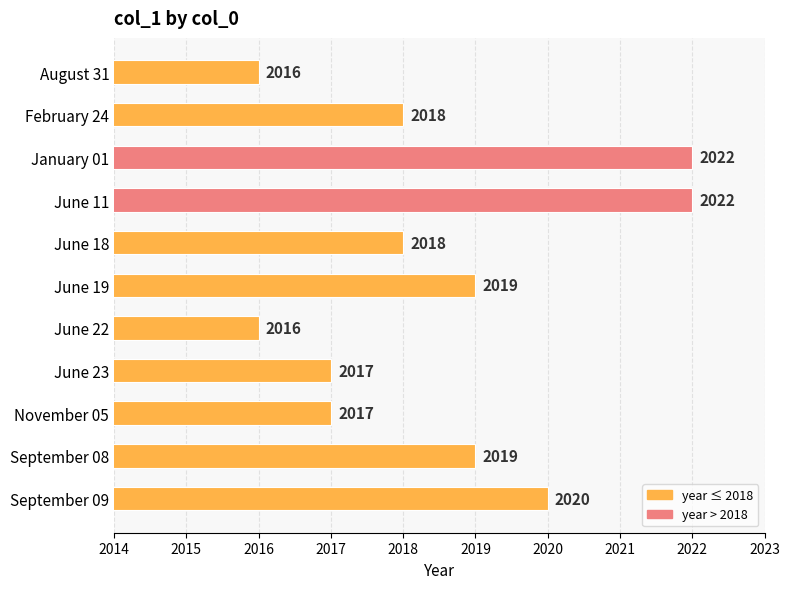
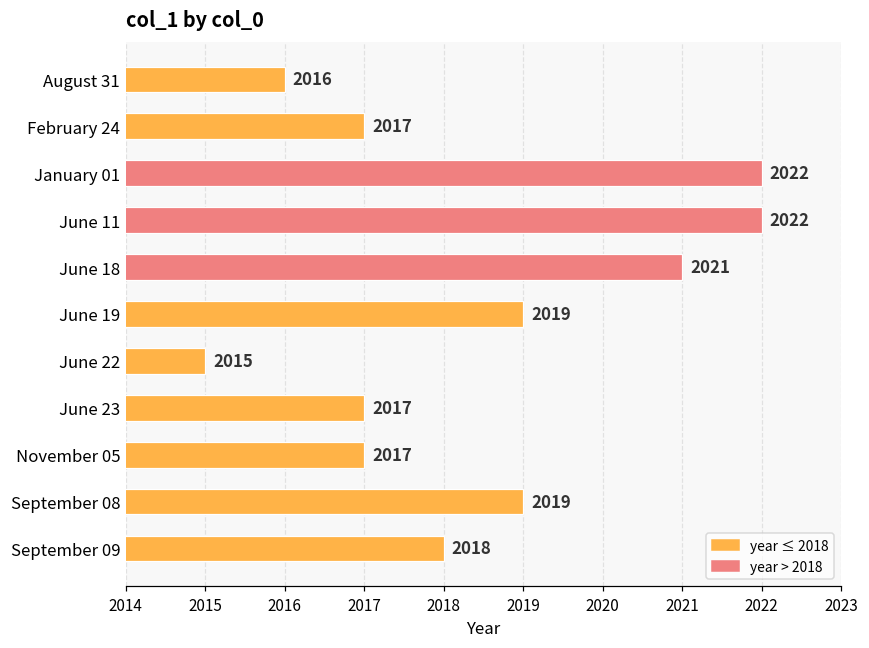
  {
    "August 31": 2016,
-   "February 24": 2018,
+   "February 24": 2017,
    "January 01": 2022,
    "June 11": 2022,
-   "June 18": 2018,
+   "June 18": 2021,
    "June 19": 2019,
-   "June 22": 2016,
+   "June 22": 2015,
    "June 23": 2017,
    "November 05": 2017,
    "September 08": 2019,
-   "September 09": 2020
+   "September 09": 2018
  }
